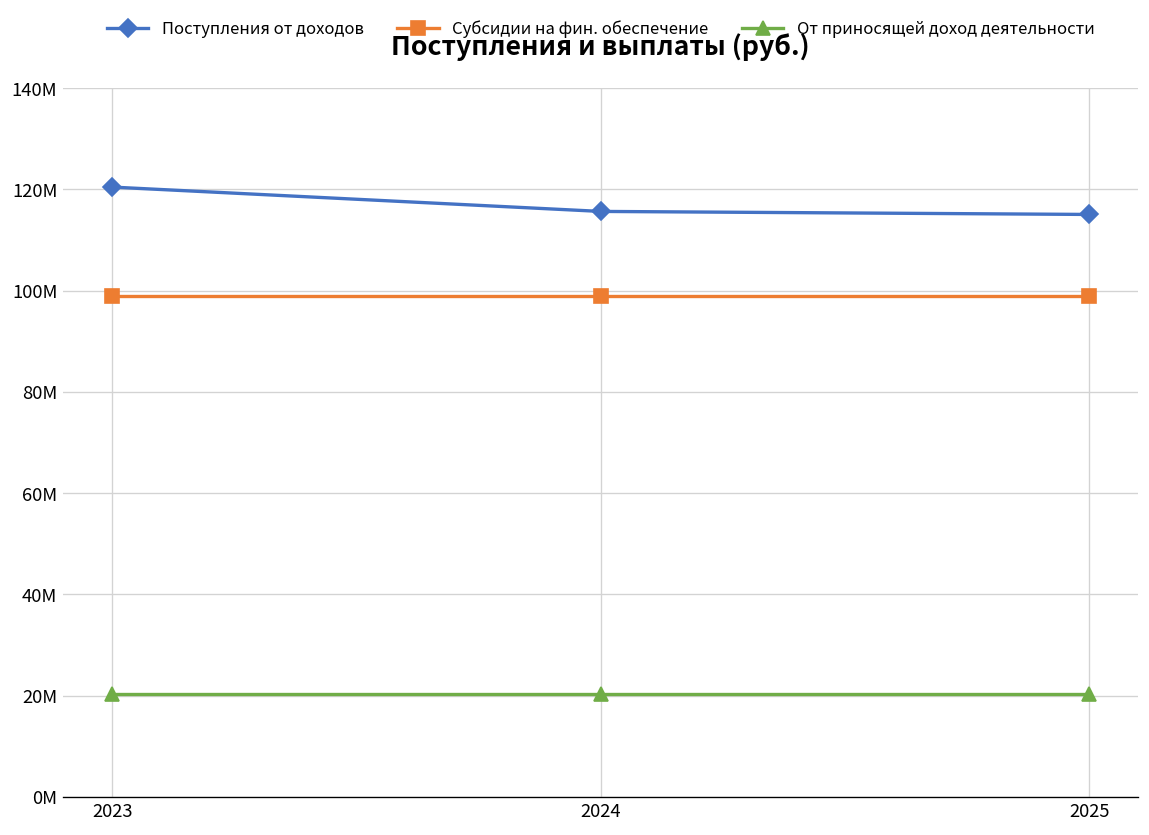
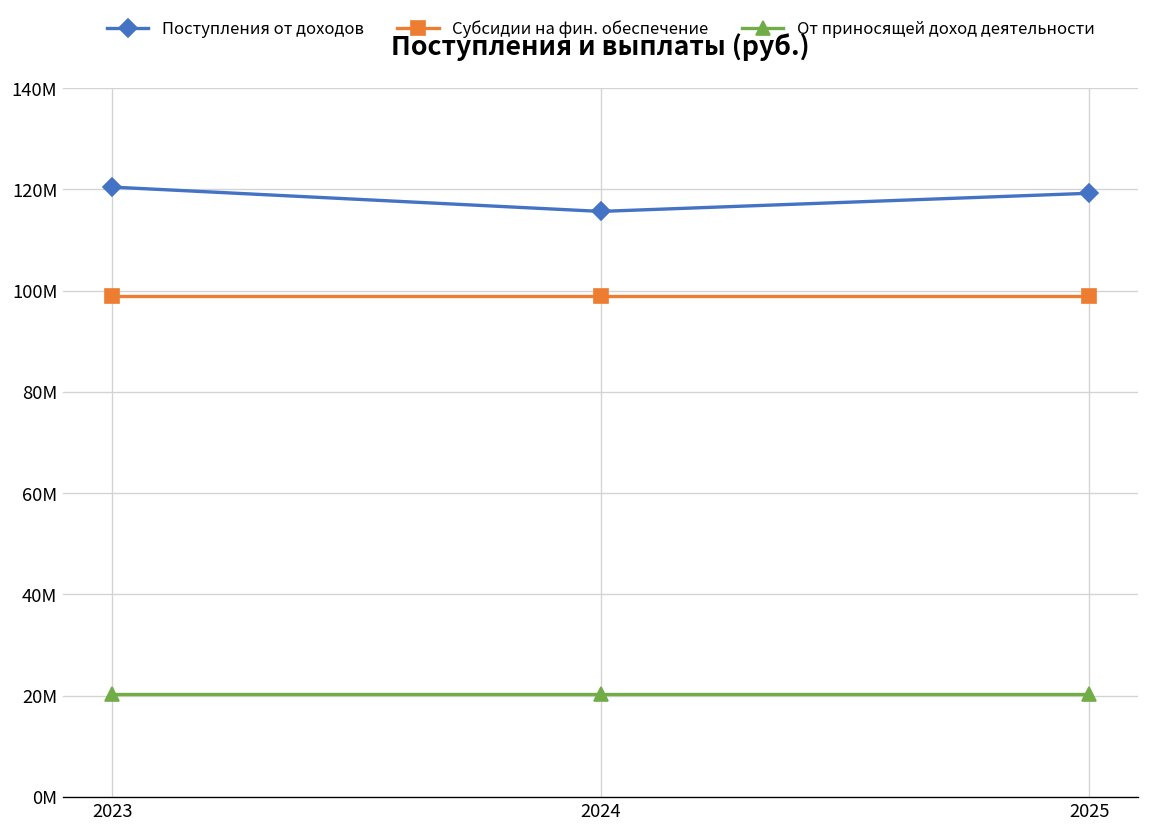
  {
    "Поступления от доходов": {
      "2023": 120000000,
      "2024": 116000000,
-     "2025": 115000000
+     "2025": 119000000
    },
    "Субсидии на фин. обеспечение": {
      "2023": 99000000,
      "2024": 99000000,
      "2025": 99000000
    },
    "От приносящей доход деятельности": {
      "2023": 20000000,
      "2024": 20000000,
      "2025": 20000000
    }
  }
